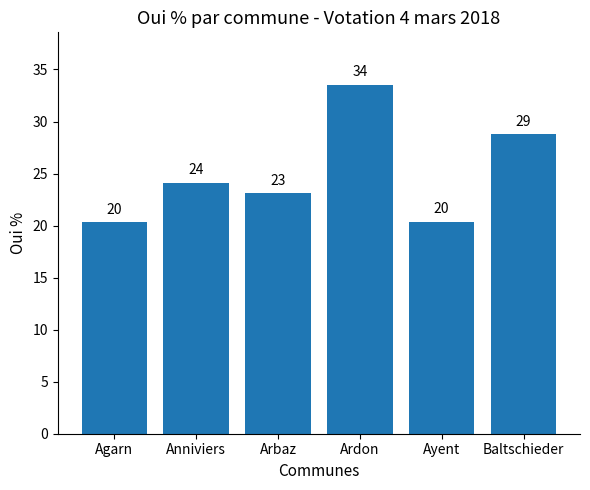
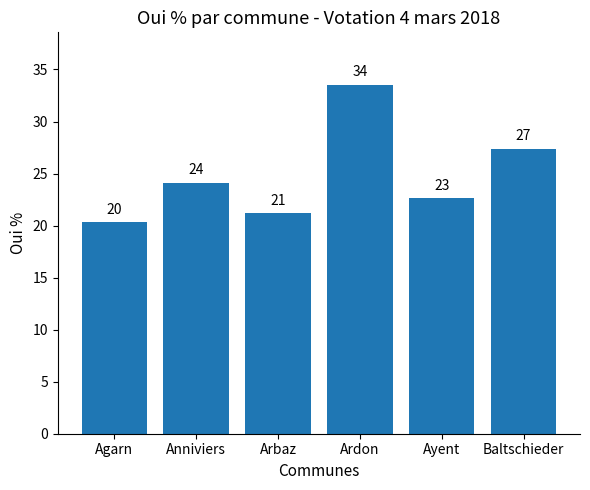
  {
    "Agarn": 20,
    "Anniviers": 24,
-   "Arbaz": 23,
+   "Arbaz": 21,
    "Ardon": 34,
-   "Ayent": 20,
-   "Baltschieder": 29
+   "Ayent": 23,
+   "Baltschieder": 27
  }
